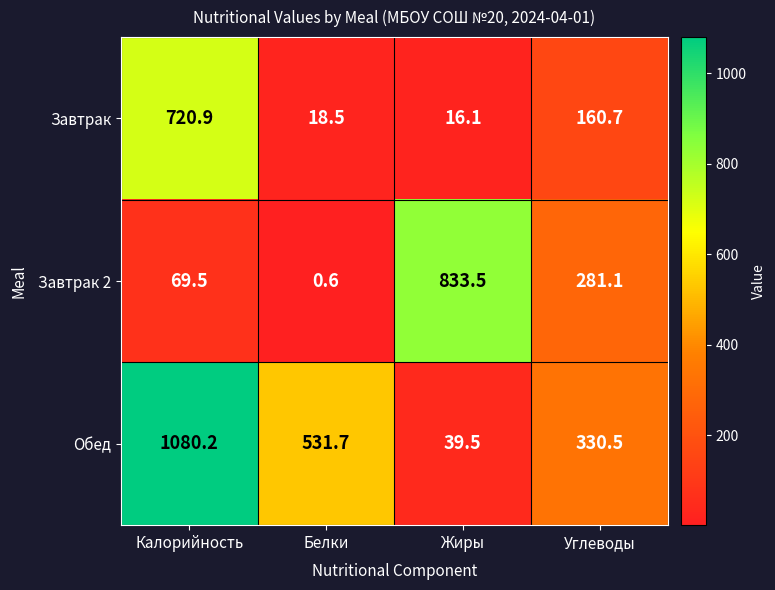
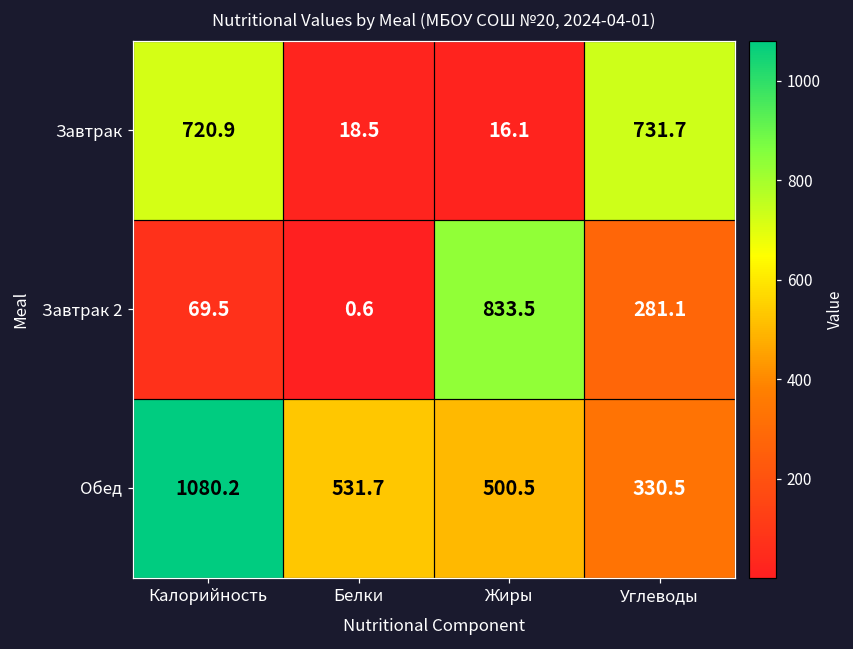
  {
    "Завтрак": {
      "Калорийность": 720.9,
      "Белки": 18.5,
      "Жиры": 16.1,
-     "Углеводы": 160.7
+     "Углеводы": 731.7
    },
    "Завтрак 2": {
      "Калорийность": 69.5,
      "Белки": 0.6,
      "Жиры": 833.5,
      "Углеводы": 281.1
    },
    "Обед": {
      "Калорийность": 1080.2,
      "Белки": 531.7,
-     "Жиры": 39.5,
+     "Жиры": 500.5,
      "Углеводы": 330.5
    }
  }
